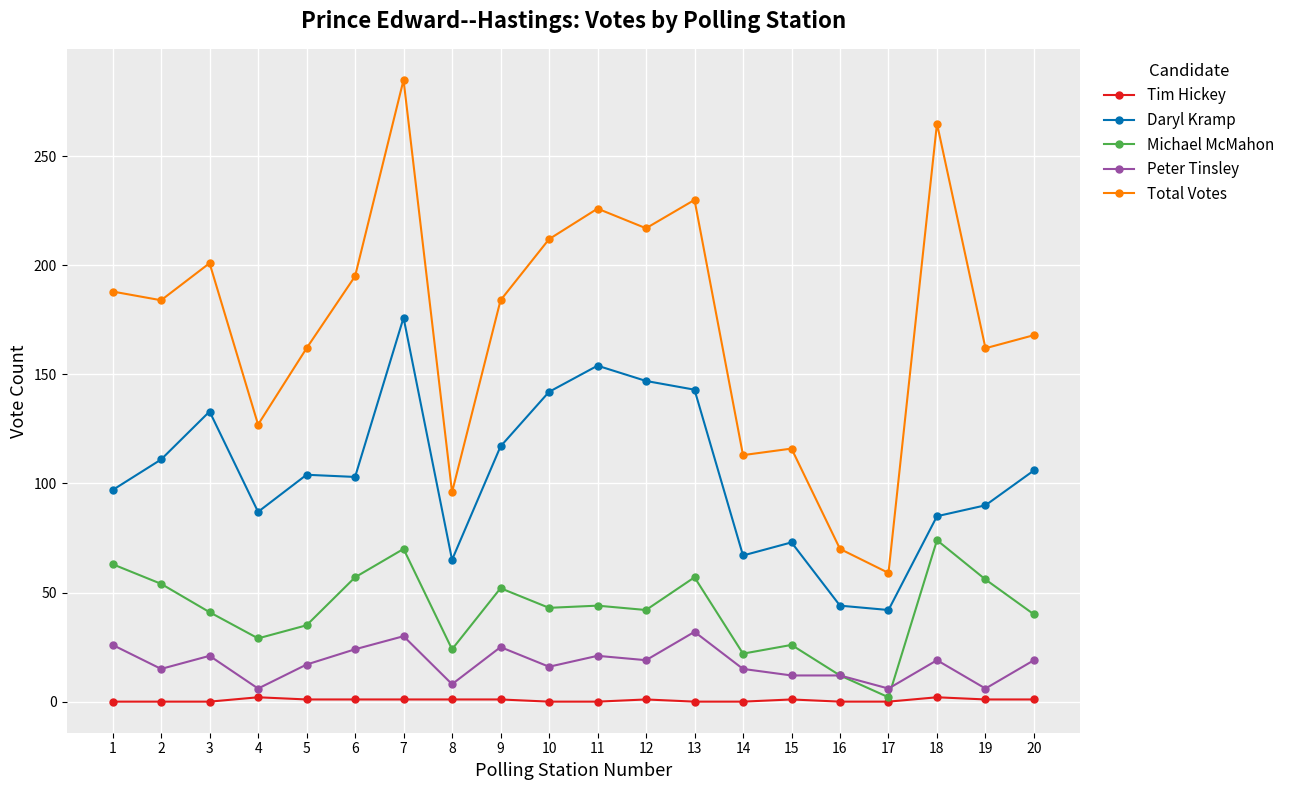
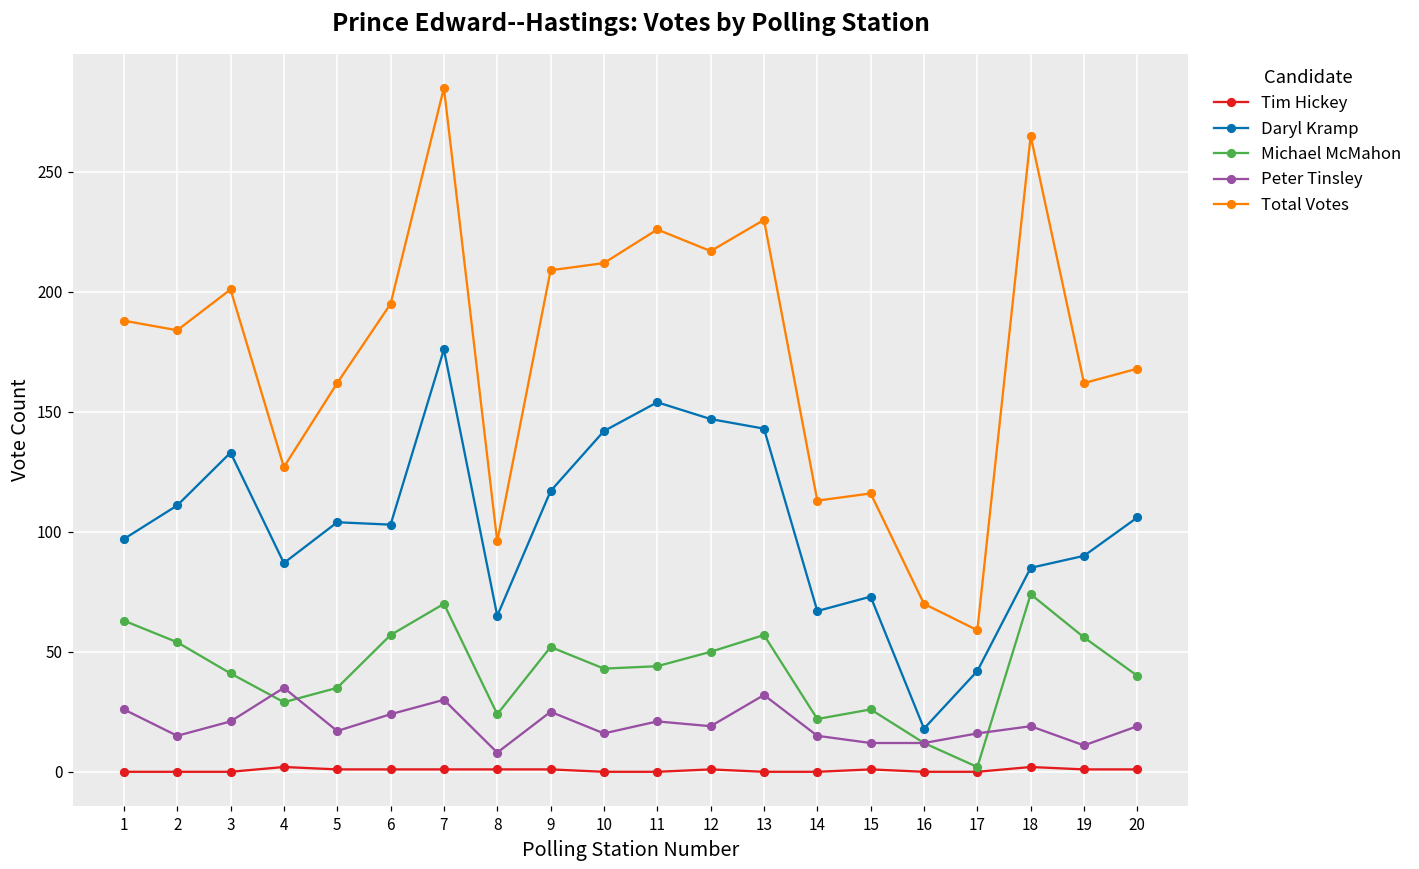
  {
    "Tim Hickey": {
      "1": 0,
      "2": 0,
      "3": 0,
      "4": 2,
      "5": 1,
      "6": 1,
      "7": 1,
      "8": 1,
      "9": 1,
      "10": 0,
      "11": 0,
      "12": 1,
      "13": 0,
      "14": 0,
      "15": 1,
      "16": 0,
      "17": 0,
      "18": 2,
      "19": 1,
      "20": 1
    },
    "Daryl Kramp": {
      "1": 97,
      "2": 111,
      "3": 133,
      "4": 87,
      "5": 104,
      "6": 103,
      "7": 176,
      "8": 65,
      "9": 117,
      "10": 142,
      "11": 154,
      "12": 147,
      "13": 143,
      "14": 67,
      "15": 73,
-     "16": 44,
+     "16": 18,
      "17": 42,
      "18": 85,
      "19": 90,
      "20": 106
    },
    "Michael McMahon": {
      "1": 63,
      "2": 54,
      "3": 41,
      "4": 29,
      "5": 35,
      "6": 57,
      "7": 70,
      "8": 24,
      "9": 52,
      "10": 43,
      "11": 44,
-     "12": 42,
+     "12": 50,
      "13": 57,
      "14": 22,
      "15": 26,
      "17": 2,
      "18": 74,
      "19": 56,
      "20": 40
    },
    "Peter Tinsley": {
      "1": 26,
      "2": 15,
      "3": 21,
-     "4": 6,
+     "4": 35,
      "5": 17,
      "6": 24,
      "7": 30,
      "8": 8,
      "9": 25,
      "10": 16,
      "11": 21,
      "12": 19,
      "13": 32,
      "14": 15,
      "15": 12,
-     "17": 6,
+     "17": 16,
      "18": 19,
-     "19": 6,
+     "19": 11,
      "20": 19
    },
    "Total Votes": {
      "1": 188,
      "2": 184,
      "3": 201,
      "4": 127,
      "5": 162,
      "6": 195,
      "7": 285,
      "8": 96,
-     "9": 184,
+     "9": 209,
      "10": 212,
      "11": 226,
      "12": 217,
      "13": 230,
      "14": 113,
      "15": 116,
      "16": 70,
      "17": 59,
      "18": 265,
      "19": 162,
      "20": 168
    }
  }
